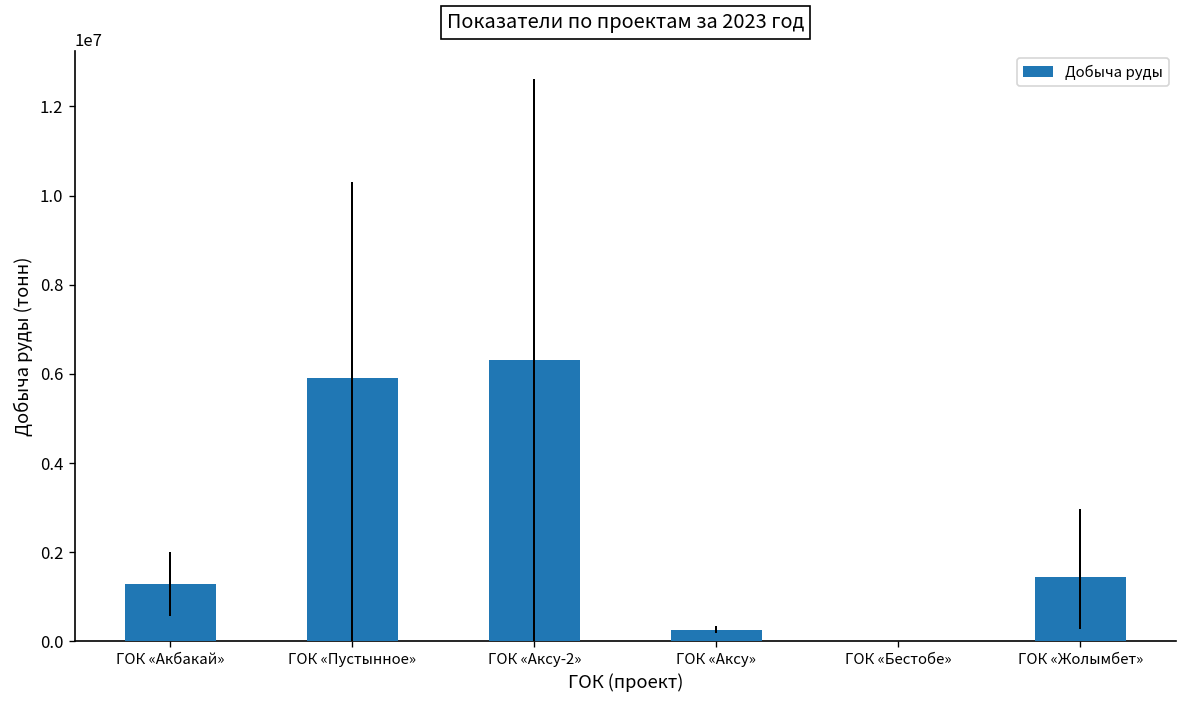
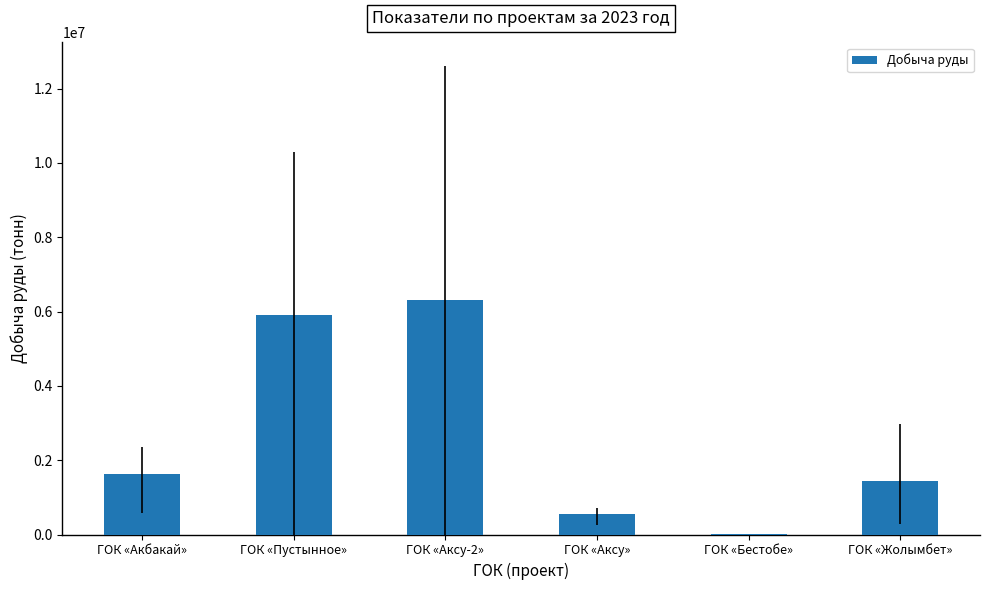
  {
-   "ГОК «Акбакай»": 1300000,
+   "ГОК «Акбакай»": 1600000,
    "ГОК «Пустынное»": 5900000,
    "ГОК «Аксу-2»": 6300000,
-   "ГОК «Аксу»": 300000,
+   "ГОК «Аксу»": 600000,
    "ГОК «Жолымбет»": 1400000
  }
